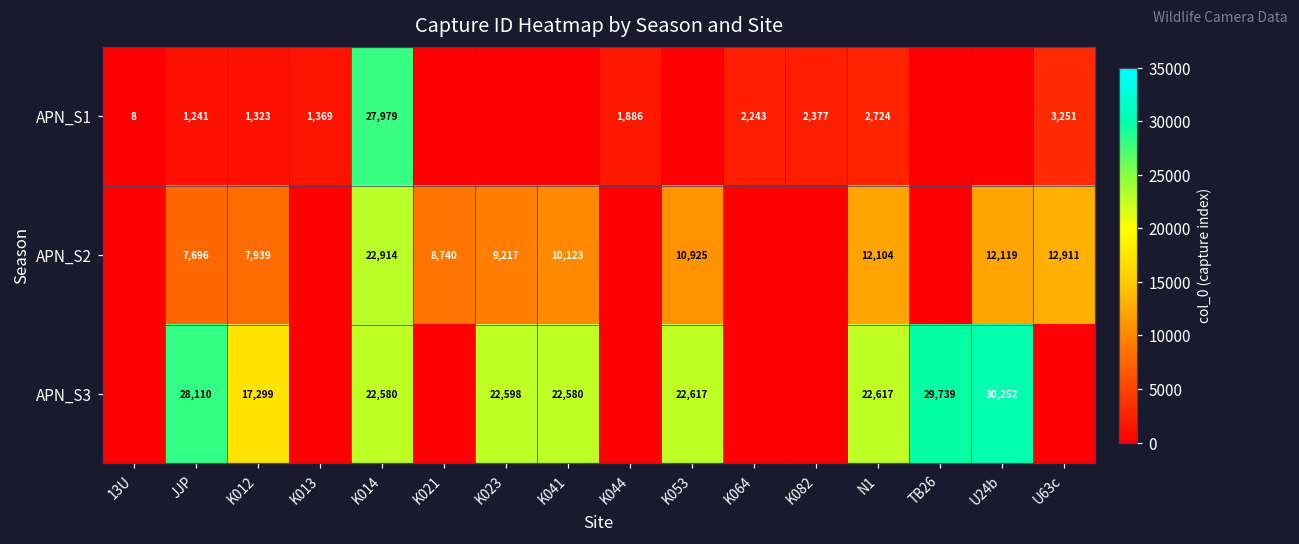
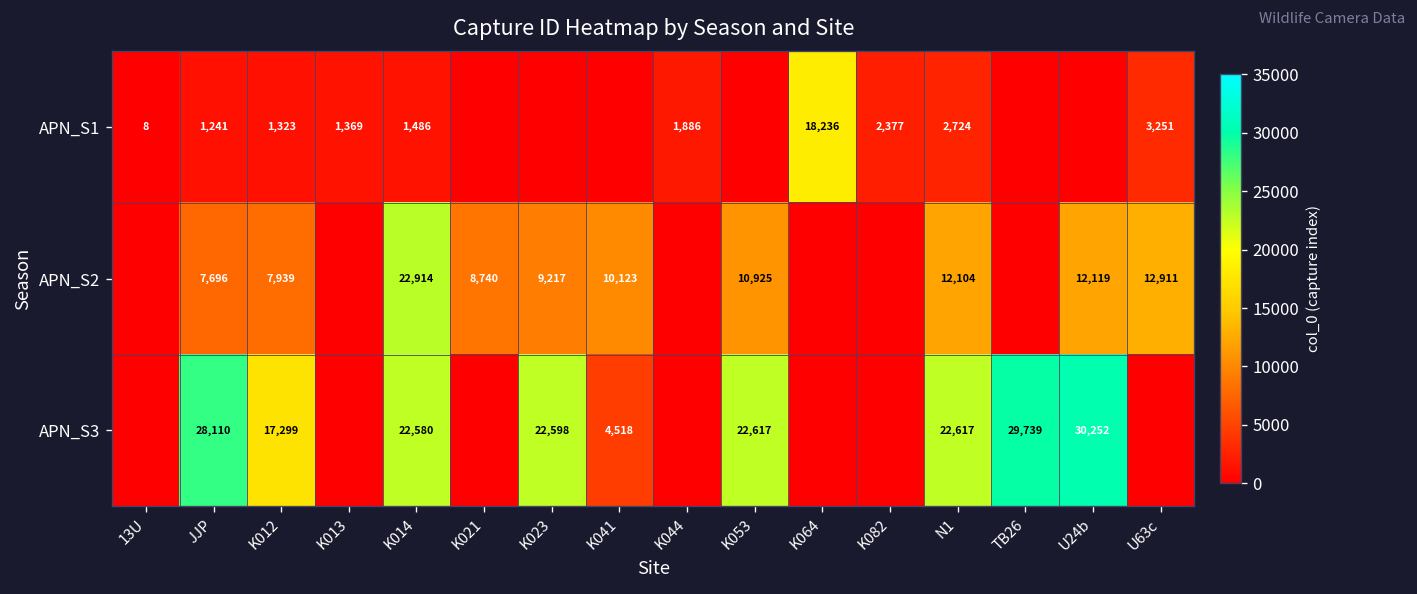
  {
    "APN_S1": {
      "13U": "8",
      "JJP": "1,241",
      "K012": "1,323",
      "K013": "1,369",
-     "K014": "27,979",
+     "K014": "1,486",
      "K044": "1,886",
-     "K064": "2,243",
+     "K064": "18,236",
      "K082": "2,377",
      "N1": "2,724",
      "U63c": "3,251"
    },
    "APN_S2": {
      "JJP": "7,696",
      "K012": "7,939",
      "K014": "22,914",
      "K021": "8,740",
      "K023": "9,217",
      "K041": "10,123",
      "K053": "10,925",
      "N1": "12,104",
      "U24b": "12,119",
      "U63c": "12,911"
    },
    "APN_S3": {
      "JJP": "28,110",
      "K012": "17,299",
      "K014": "22,580",
      "K023": "22,598",
-     "K041": "22,580",
+     "K041": "4,518",
      "K053": "22,617",
      "N1": "22,617",
      "TB26": "29,739",
      "U24b": "30,252"
    }
  }
